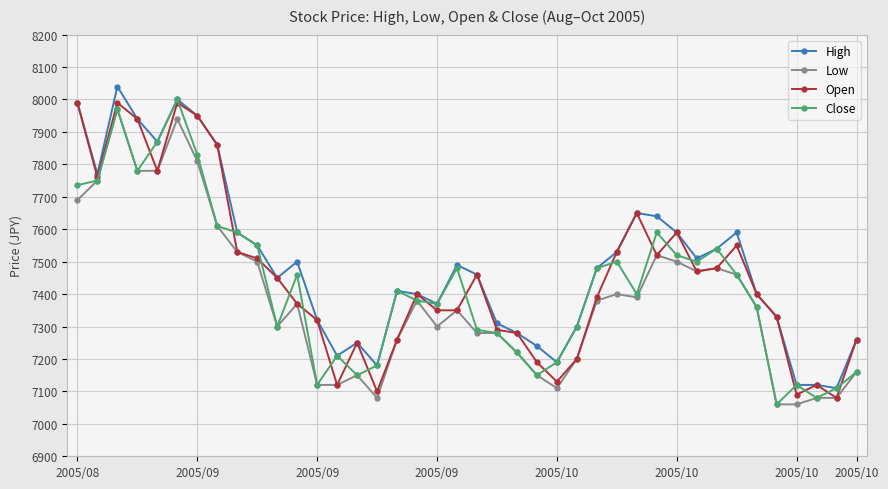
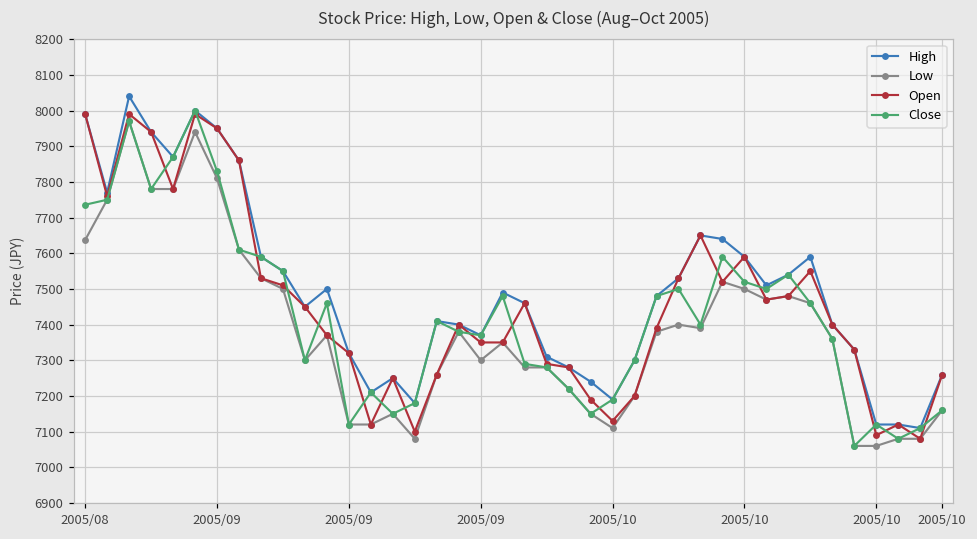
  {
    "Low": {
-     "2005/08": 7690
+     "2005/08": 7640
    },
    "Close": {
      "2005/08": 7740
    }
  }
